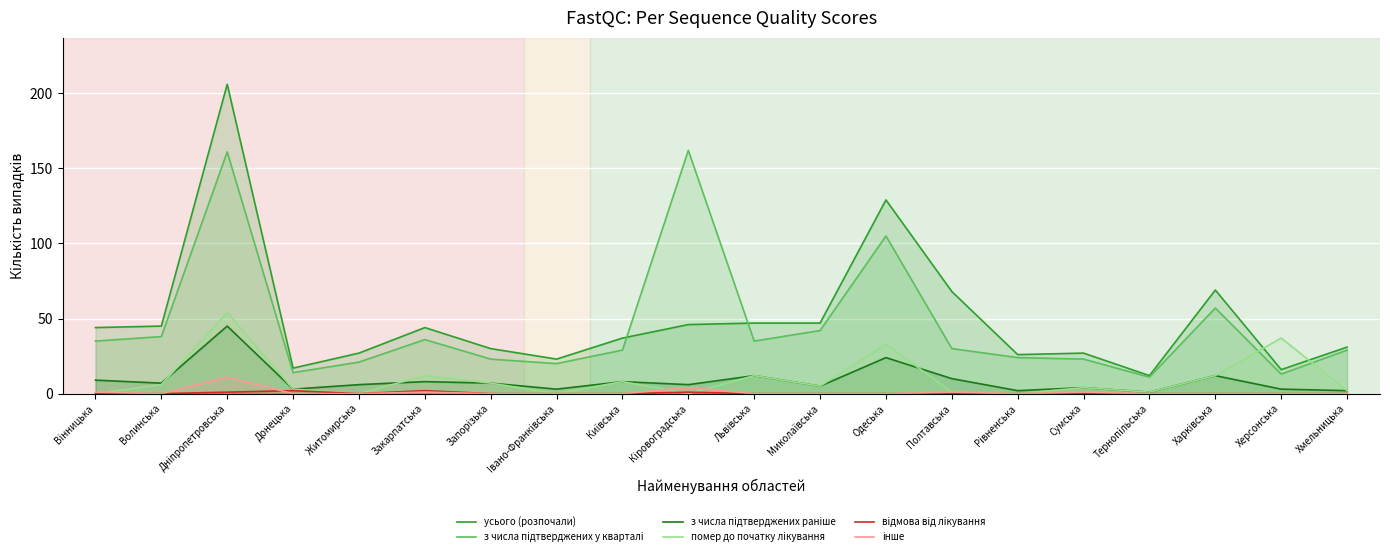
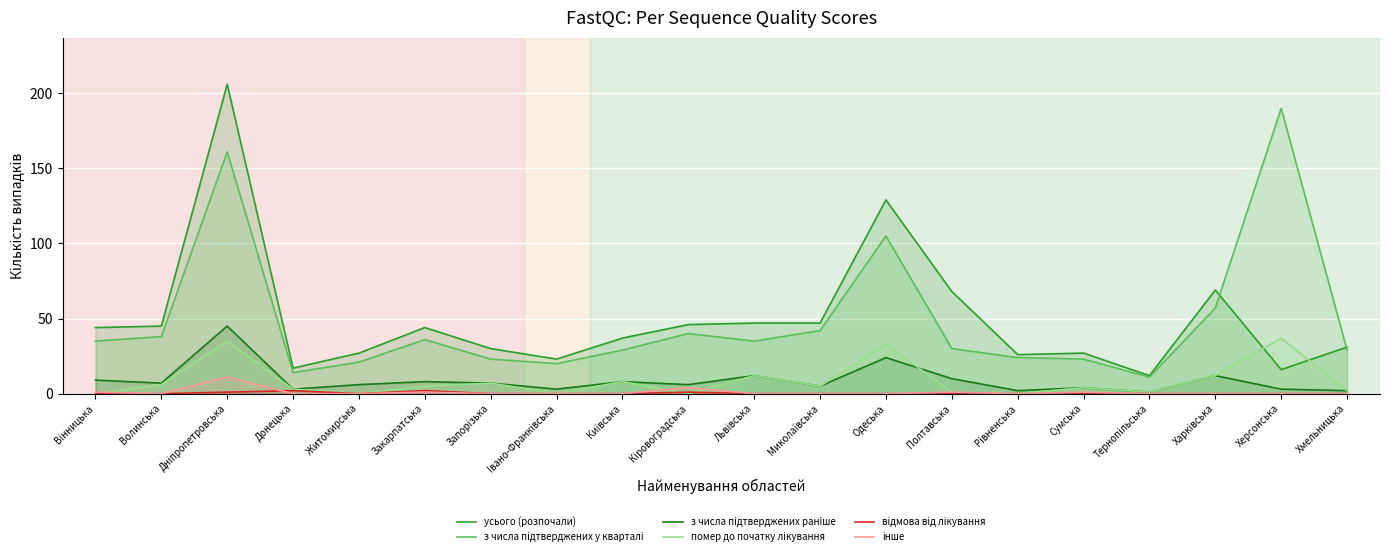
  {
    "з числа підтверджених у кварталі": {
      "Вінницька": 35,
      "Волинська": 38,
      "Дніпропетровська": 161,
      "Донецька": 14,
      "Житомирська": 21,
      "Закарпатська": 36,
      "Запорізька": 23,
      "Івано-Франківська": 20,
      "Київська": 29,
-     "Кіровоградська": 162,
+     "Кіровоградська": 40,
      "Львівська": 35,
      "Миколаївська": 42,
      "Одеська": 105,
      "Полтавська": 30,
      "Рівненська": 24,
      "Сумська": 23,
      "Харківська": 57,
-     "Херсонська": 13,
+     "Херсонська": 190,
      "Хмельницька": 29
    },
    "помер до початку лікування": {
-     "Дніпропетровська": 54,
-     "Закарпатська": 12,
+     "Дніпропетровська": 35,
+     "Закарпатська": 5,
      "Одеська": 33,
      "Херсонська": 37
    },
    "відмова від лікування": {
      "Дніпропетровська": 1
    },
    "інше": {
      "Дніпропетровська": 11,
      "Донецька": 0,
      "Кіровоградська": 4
    }
  }
